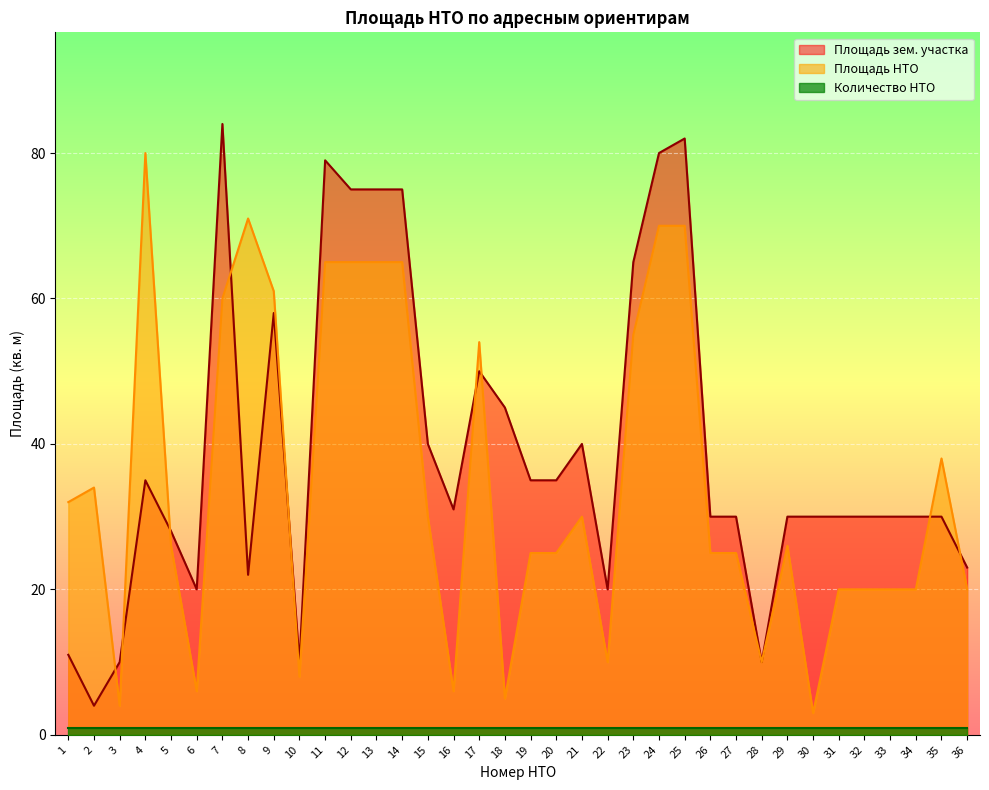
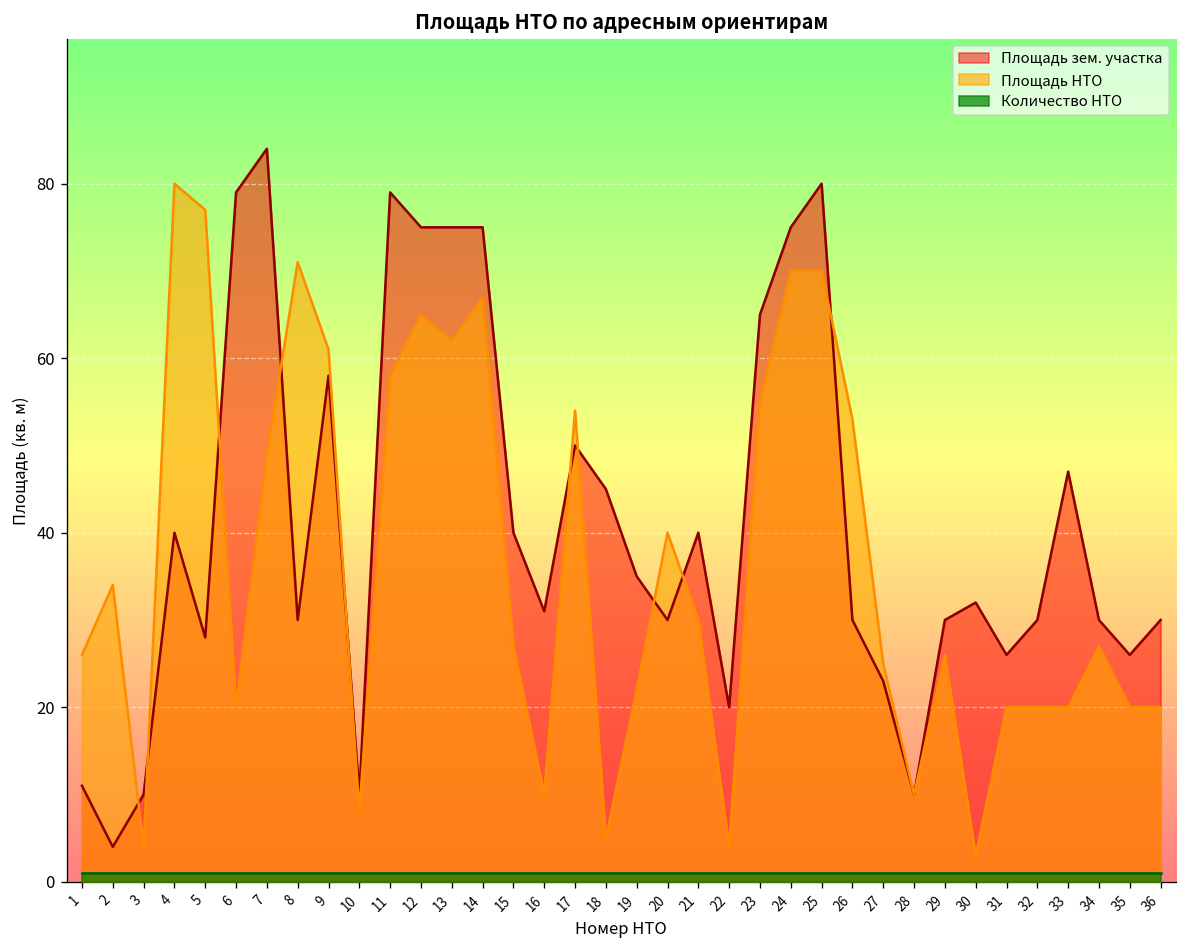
  {
    "Площадь зем. участка": {
      "1": 11,
      "2": 4,
      "3": 10,
-     "4": 35,
+     "4": 40,
      "5": 28,
-     "6": 20,
+     "6": 79,
      "7": 84,
-     "8": 22,
+     "8": 30,
      "9": 58,
      "10": 10,
      "11": 79,
      "12": 75,
      "13": 75,
      "14": 75,
      "15": 40,
      "16": 31,
      "17": 50,
      "18": 45,
      "19": 35,
-     "20": 35,
+     "20": 30,
      "21": 40,
      "22": 20,
      "23": 65,
-     "24": 80,
-     "25": 82,
+     "24": 75,
+     "25": 80,
      "26": 30,
-     "27": 30,
+     "27": 23,
      "29": 30,
-     "30": 30,
-     "31": 30,
+     "30": 32,
+     "31": 26,
      "32": 30,
-     "33": 30,
+     "33": 47,
      "34": 30,
-     "35": 30,
-     "36": 23
+     "35": 26,
+     "36": 30
    },
    "Площадь НТО": {
-     "1": 32,
+     "1": 26,
      "2": 34,
      "3": 4,
      "4": 80,
-     "5": 26,
-     "6": 6,
-     "7": 60,
+     "5": 77,
+     "6": 20,
+     "7": 49,
      "8": 71,
      "9": 61,
      "10": 8,
-     "11": 65,
+     "11": 58,
      "12": 65,
-     "13": 65,
-     "14": 65,
-     "15": 30,
-     "16": 6,
+     "13": 62,
+     "14": 67,
+     "15": 27,
+     "16": 10,
      "17": 54,
      "18": 5,
-     "19": 25,
-     "20": 25,
+     "19": 22,
+     "20": 40,
      "21": 30,
-     "22": 10,
+     "22": 4,
      "23": 55,
      "24": 70,
      "25": 70,
-     "26": 25,
+     "26": 53,
      "27": 25,
      "29": 26,
      "30": 3,
      "31": 20,
      "32": 20,
      "33": 20,
-     "34": 20,
-     "35": 38,
+     "34": 27,
+     "35": 20,
      "36": 20
    },
    "Количество НТО": {
      "1": 1,
      "2": 1,
      "3": 1,
      "4": 1,
      "5": 1,
      "6": 1,
      "7": 1,
      "8": 1,
      "9": 1,
      "10": 1,
      "11": 1,
      "12": 1,
      "13": 1,
      "14": 1,
      "15": 1,
      "16": 1,
      "17": 1,
      "18": 1,
      "19": 1,
      "20": 1,
      "21": 1,
      "22": 1,
      "23": 1,
      "24": 1,
      "25": 1,
      "26": 1,
      "27": 1,
      "28": 1,
      "29": 1,
      "30": 1,
      "31": 1,
      "32": 1,
      "33": 1,
      "34": 1,
      "35": 1,
      "36": 1
    }
  }
